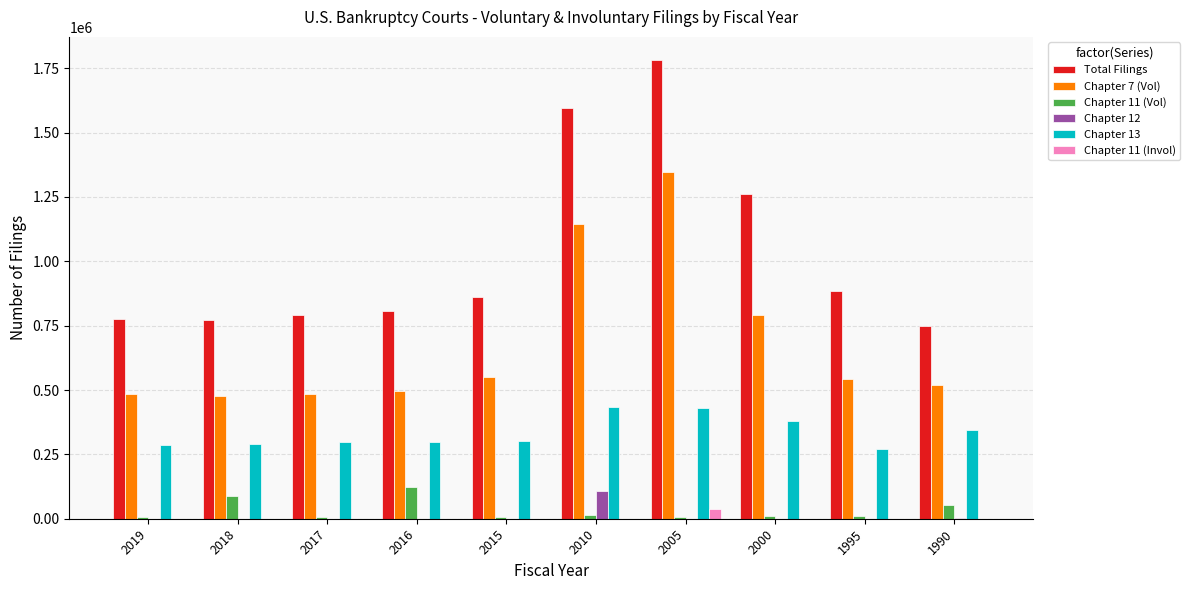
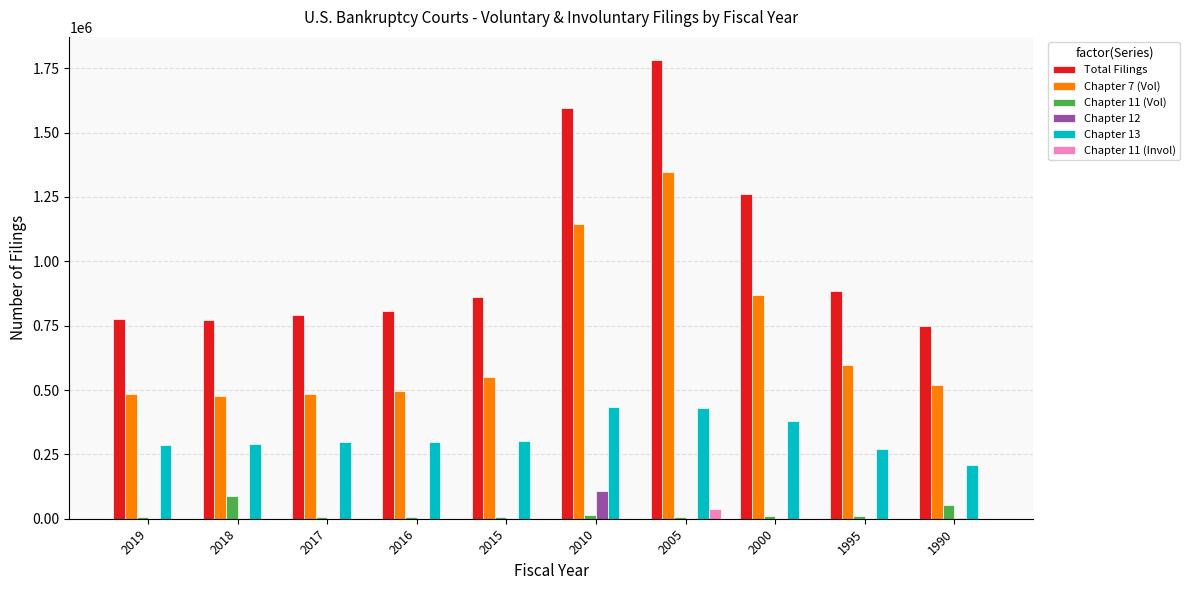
  {
    "Total Filings": {
      "2019": 780000,
      "2018": 770000,
      "2017": 790000,
      "2016": 810000,
      "2015": 860000,
      "2010": 1600000,
      "2005": 1780000,
      "2000": 1260000,
      "1995": 880000,
      "1990": 750000
    },
    "Chapter 7 (Vol)": {
      "2019": 480000,
      "2018": 480000,
      "2017": 490000,
      "2016": 500000,
      "2015": 550000,
      "2010": 1150000,
      "2005": 1350000,
-     "2000": 790000,
-     "1995": 540000,
+     "2000": 870000,
+     "1995": 600000,
      "1990": 520000
    },
    "Chapter 11 (Vol)": {
      "2018": 90000,
-     "2016": 130000,
+     "2016": 10000,
      "2010": 10000,
      "2000": 10000,
      "1995": 10000,
      "1990": 50000
    },
    "Chapter 12": {
      "2010": 110000
    },
    "Chapter 13": {
      "2019": 290000,
      "2018": 290000,
      "2017": 300000,
      "2016": 300000,
      "2015": 300000,
      "2010": 430000,
      "2005": 430000,
      "2000": 380000,
      "1995": 270000,
-     "1990": 340000
+     "1990": 210000
    },
    "Chapter 11 (Invol)": {
      "2005": 40000
    }
  }
